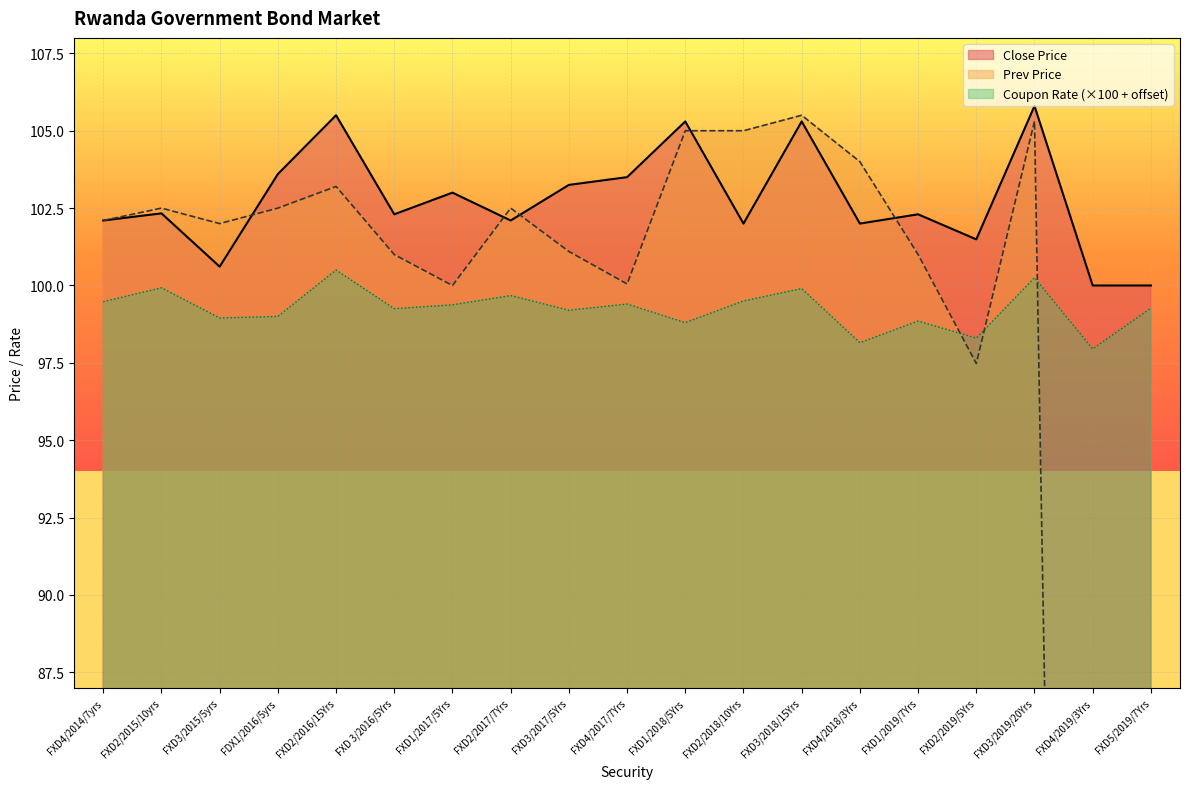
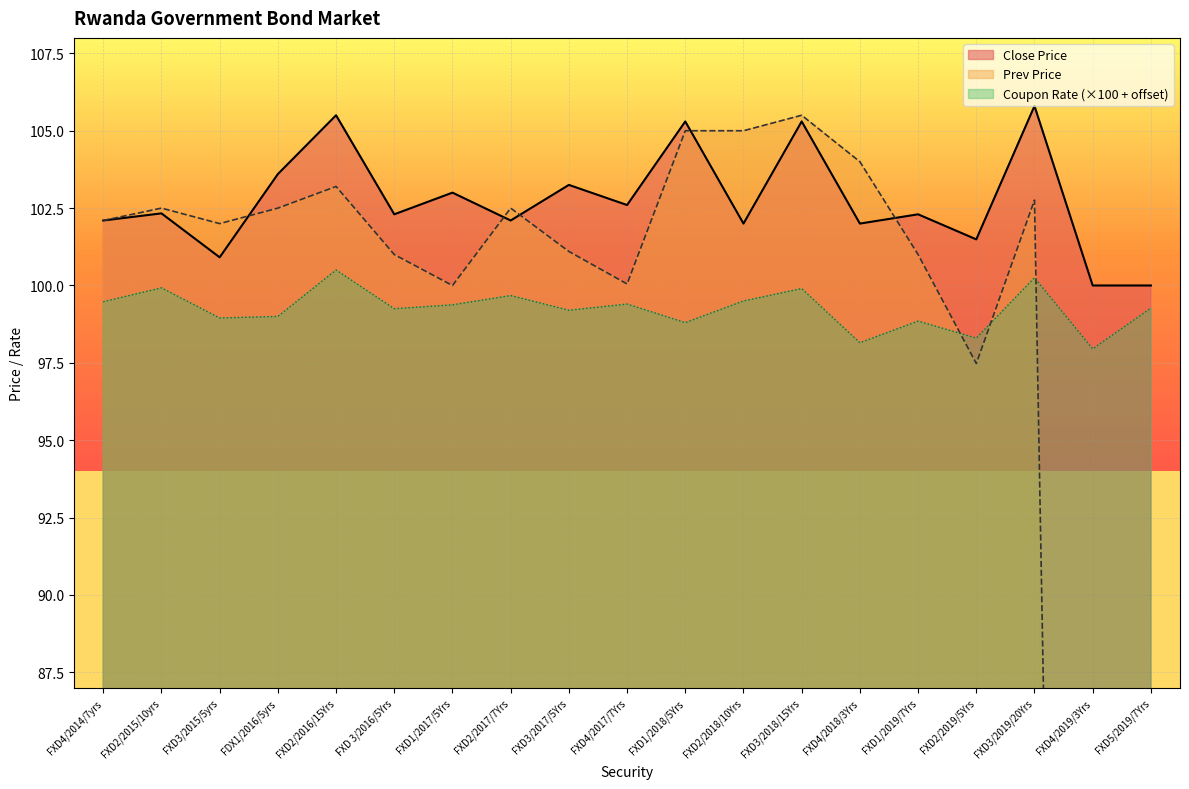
  {
    "Close Price": {
      "FXD2/2015/10yrs": 102.3,
-     "FXD3/2015/5yrs": 100.6,
+     "FXD3/2015/5yrs": 100.9,
      "FDX1/2016/5yrs": 103.6,
      "FXD2/2016/15Yrs": 105.5,
      "FXD 3/2016/5Yrs": 102.3,
      "FXD1/2017/5Yrs": 103.0,
      "FXD2/2017/7Yrs": 102.1,
      "FXD3/2017/5Yrs": 103.3,
-     "FXD4/2017/7Yrs": 103.5,
+     "FXD4/2017/7Yrs": 102.6,
      "FXD1/2018/5Yrs": 105.3,
      "FXD2/2018/10Yrs": 102.0,
      "FXD3/2018/15Yrs": 105.3,
      "FXD4/2018/3Yrs": 102.0,
      "FXD1/2019/7Yrs": 102.3,
      "FXD2/2019/5Yrs": 101.5,
      "FXD3/2019/20Yrs": 105.8,
      "FXD4/2019/3Yrs": 100.0,
      "FXD5/2019/7Yrs": 100.0
    },
    "Prev Price": {
      "FXD2/2015/10yrs": 102.5,
      "FXD3/2015/5yrs": 102.0,
      "FDX1/2016/5yrs": 102.5,
      "FXD2/2016/15Yrs": 103.2,
      "FXD 3/2016/5Yrs": 101.0,
      "FXD1/2017/5Yrs": 100.0,
      "FXD2/2017/7Yrs": 102.5,
      "FXD3/2017/5Yrs": 101.1,
      "FXD4/2017/7Yrs": 100.1,
      "FXD1/2018/5Yrs": 105.0,
      "FXD2/2018/10Yrs": 105.0,
      "FXD3/2018/15Yrs": 105.5,
      "FXD4/2018/3Yrs": 104.0,
      "FXD1/2019/7Yrs": 101.0,
      "FXD2/2019/5Yrs": 97.5,
-     "FXD3/2019/20Yrs": 105.3
+     "FXD3/2019/20Yrs": 102.8
    },
    "Coupon Rate (×100 + offset)": {
      "FXD4/2014/7yrs": 99.5,
      "FXD2/2015/10yrs": 99.9,
      "FXD3/2015/5yrs": 99.0,
      "FDX1/2016/5yrs": 99.0,
      "FXD2/2016/15Yrs": 100.5,
      "FXD 3/2016/5Yrs": 99.3,
      "FXD1/2017/5Yrs": 99.4,
      "FXD2/2017/7Yrs": 99.7,
      "FXD3/2017/5Yrs": 99.2,
      "FXD4/2017/7Yrs": 99.4,
      "FXD1/2018/5Yrs": 98.8,
      "FXD2/2018/10Yrs": 99.5,
      "FXD3/2018/15Yrs": 99.9,
      "FXD4/2018/3Yrs": 98.2,
      "FXD1/2019/7Yrs": 98.9,
      "FXD2/2019/5Yrs": 98.3,
      "FXD3/2019/20Yrs": 100.3,
      "FXD4/2019/3Yrs": 98.0,
      "FXD5/2019/7Yrs": 99.3
    }
  }
